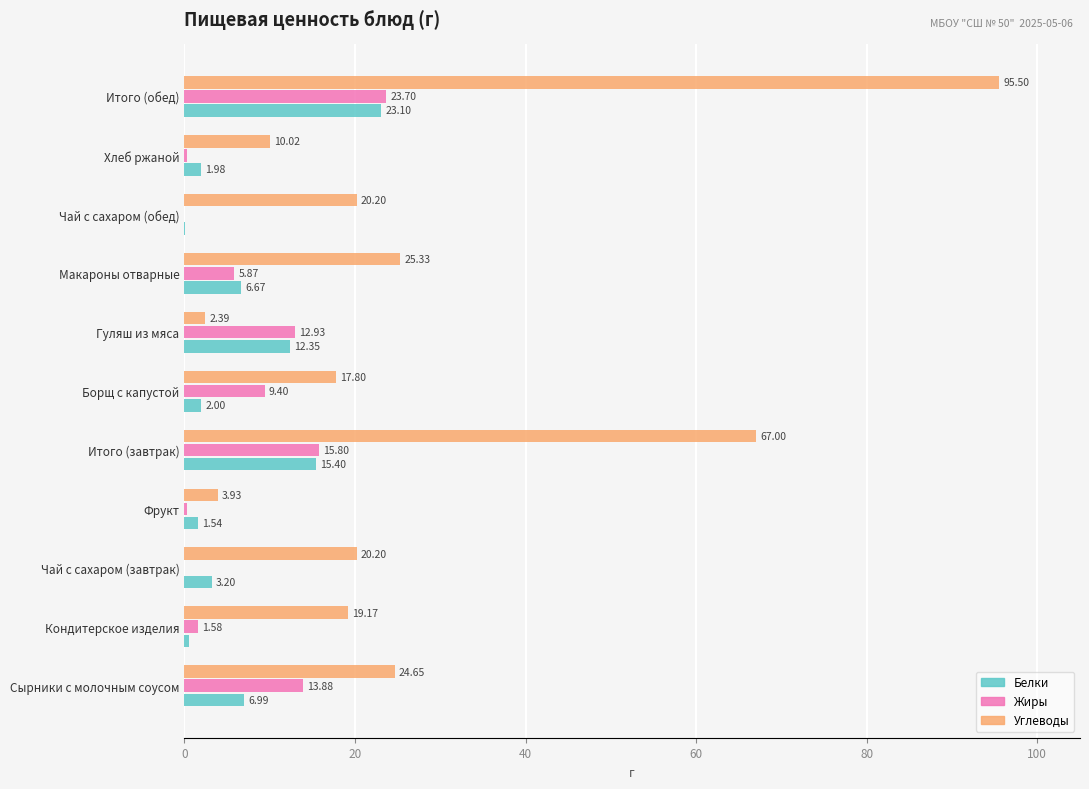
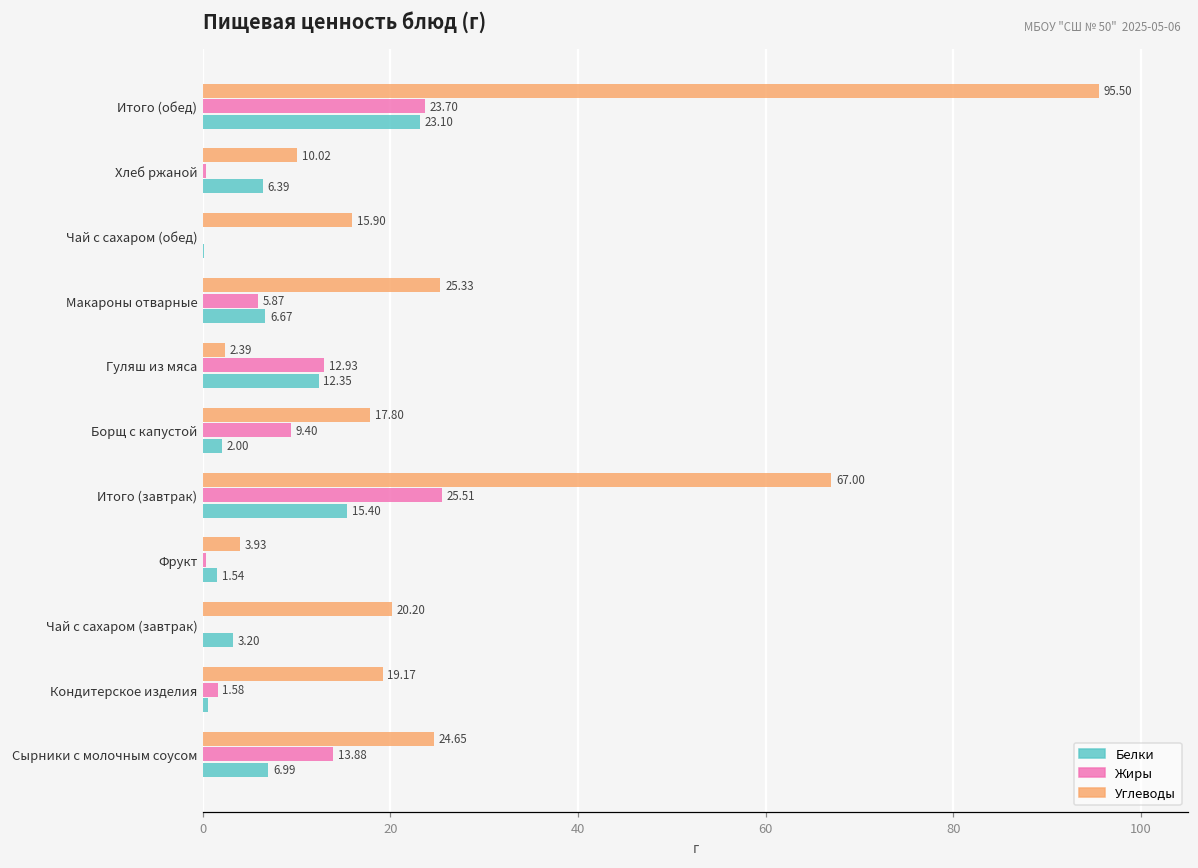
  {
    "Белки": {
      "Итого (обед)": 23.10,
-     "Хлеб ржаной": 1.98,
+     "Хлеб ржаной": 6.39,
      "Макароны отварные": 6.67,
      "Гуляш из мяса": 12.35,
      "Борщ с капустой": 2.00,
      "Итого (завтрак)": 15.40,
      "Фрукт": 1.54,
      "Чай с сахаром (завтрак)": 3.20,
      "Сырники с молочным соусом": 6.99
    },
    "Жиры": {
      "Итого (обед)": 23.70,
      "Макароны отварные": 5.87,
      "Гуляш из мяса": 12.93,
      "Борщ с капустой": 9.40,
-     "Итого (завтрак)": 15.80,
+     "Итого (завтрак)": 25.51,
      "Кондитерское изделия": 1.58,
      "Сырники с молочным соусом": 13.88
    },
    "Углеводы": {
      "Итого (обед)": 95.50,
      "Хлеб ржаной": 10.02,
-     "Чай с сахаром (обед)": 20.20,
+     "Чай с сахаром (обед)": 15.90,
      "Макароны отварные": 25.33,
      "Гуляш из мяса": 2.39,
      "Борщ с капустой": 17.80,
      "Итого (завтрак)": 67.00,
      "Фрукт": 3.93,
      "Чай с сахаром (завтрак)": 20.20,
      "Кондитерское изделия": 19.17,
      "Сырники с молочным соусом": 24.65
    }
  }
